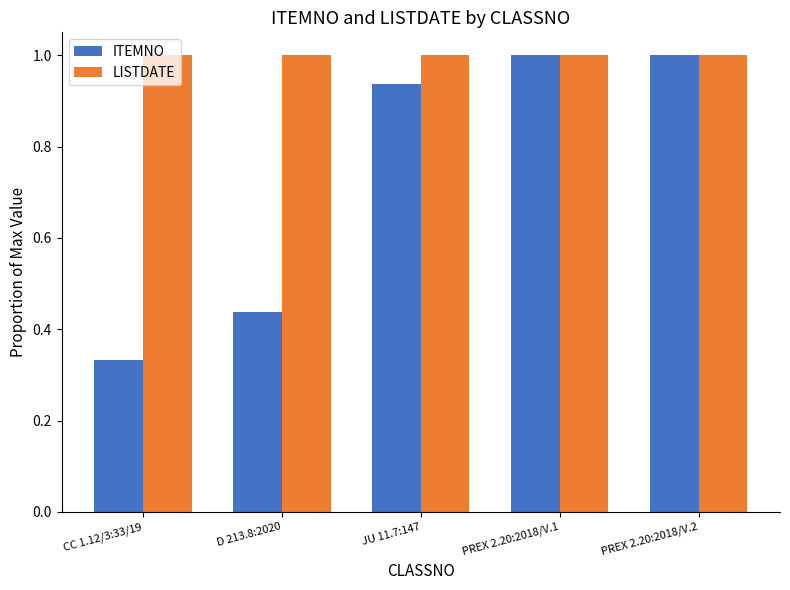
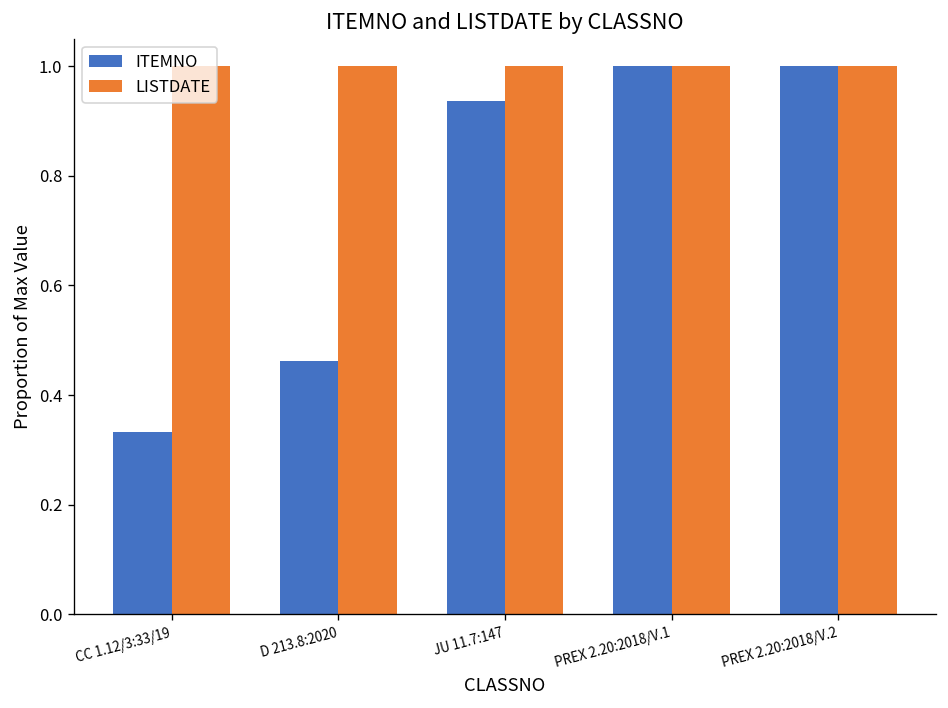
  {
    "ITEMNO": {
      "CC 1.12/3:33/19": 0.33,
-     "D 213.8:2020": 0.44,
+     "D 213.8:2020": 0.46,
      "JU 11.7:147": 0.94,
      "PREX 2.20:2018/V.1": 1.00,
      "PREX 2.20:2018/V.2": 1.00
    },
    "LISTDATE": {
      "D 213.8:2020": 1.00,
      "JU 11.7:147": 1.00,
      "PREX 2.20:2018/V.1": 1.00,
      "PREX 2.20:2018/V.2": 1.00
    }
  }
